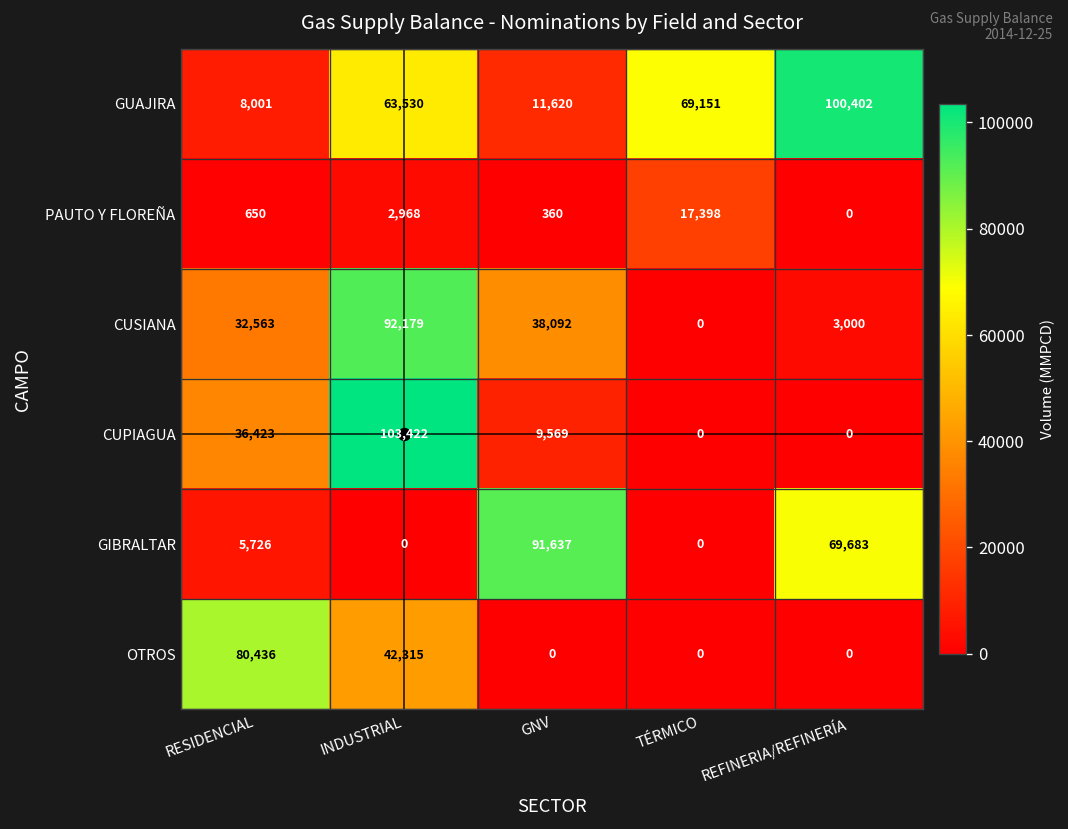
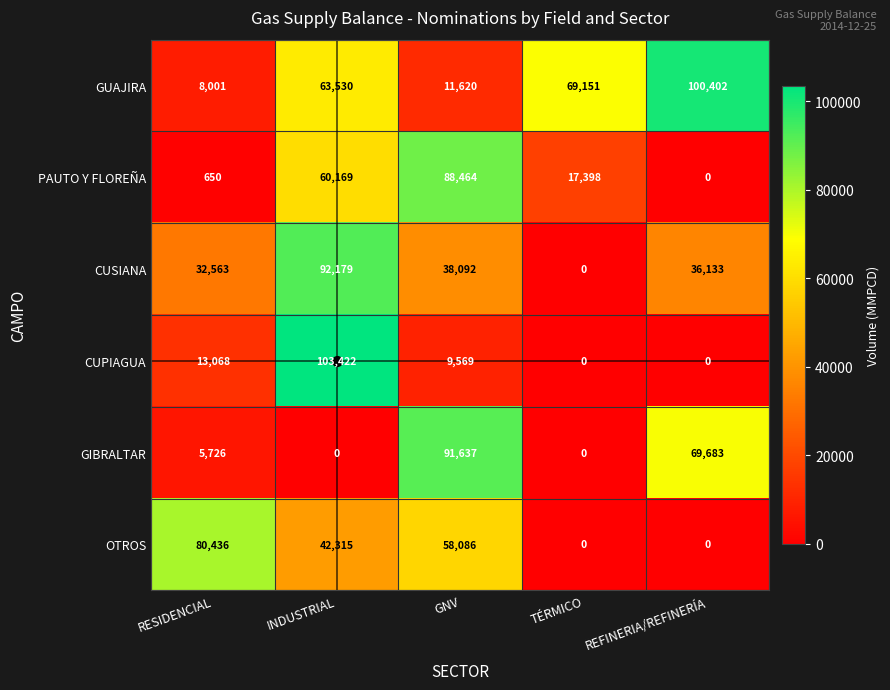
  {
    "GUAJIRA": {
      "RESIDENCIAL": "8,001",
      "INDUSTRIAL": "63,530",
      "GNV": "11,620",
      "TÉRMICO": "69,151",
      "REFINERIA/REFINERÍA": "100,402"
    },
    "PAUTO Y FLOREÑA": {
      "RESIDENCIAL": "650",
-     "INDUSTRIAL": "2,968",
-     "GNV": "360",
+     "INDUSTRIAL": "60,169",
+     "GNV": "88,464",
      "TÉRMICO": "17,398",
      "REFINERIA/REFINERÍA": "0"
    },
    "CUSIANA": {
      "RESIDENCIAL": "32,563",
      "INDUSTRIAL": "92,179",
      "GNV": "38,092",
      "TÉRMICO": "0",
-     "REFINERIA/REFINERÍA": "3,000"
+     "REFINERIA/REFINERÍA": "36,133"
    },
    "CUPIAGUA": {
-     "RESIDENCIAL": "36,423",
+     "RESIDENCIAL": "13,068",
      "GNV": "9,569",
      "TÉRMICO": "0",
      "REFINERIA/REFINERÍA": "0"
    },
    "GIBRALTAR": {
      "RESIDENCIAL": "5,726",
      "INDUSTRIAL": "0",
      "GNV": "91,637",
      "TÉRMICO": "0",
      "REFINERIA/REFINERÍA": "69,683"
    },
    "OTROS": {
      "RESIDENCIAL": "80,436",
      "INDUSTRIAL": "42,315",
-     "GNV": "0",
+     "GNV": "58,086",
      "TÉRMICO": "0",
      "REFINERIA/REFINERÍA": "0"
    }
  }
